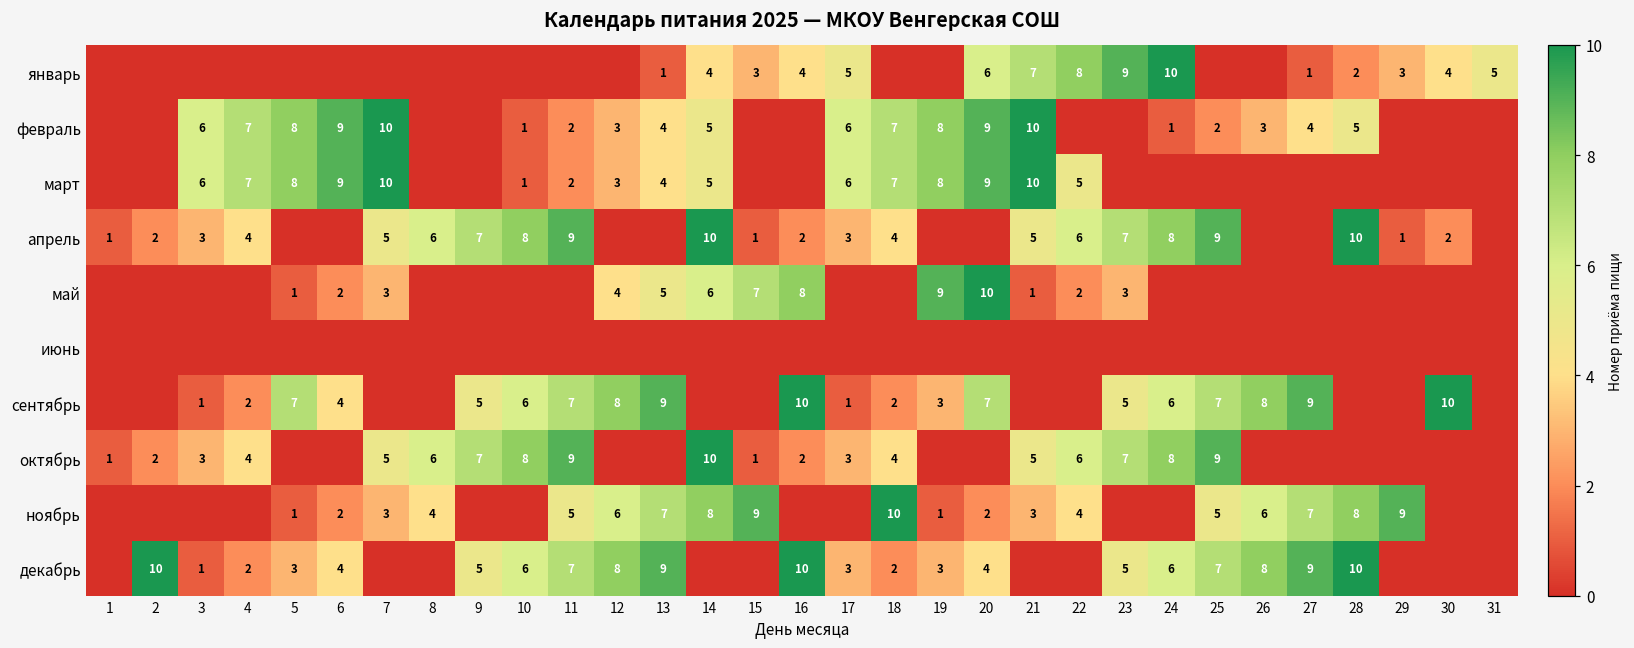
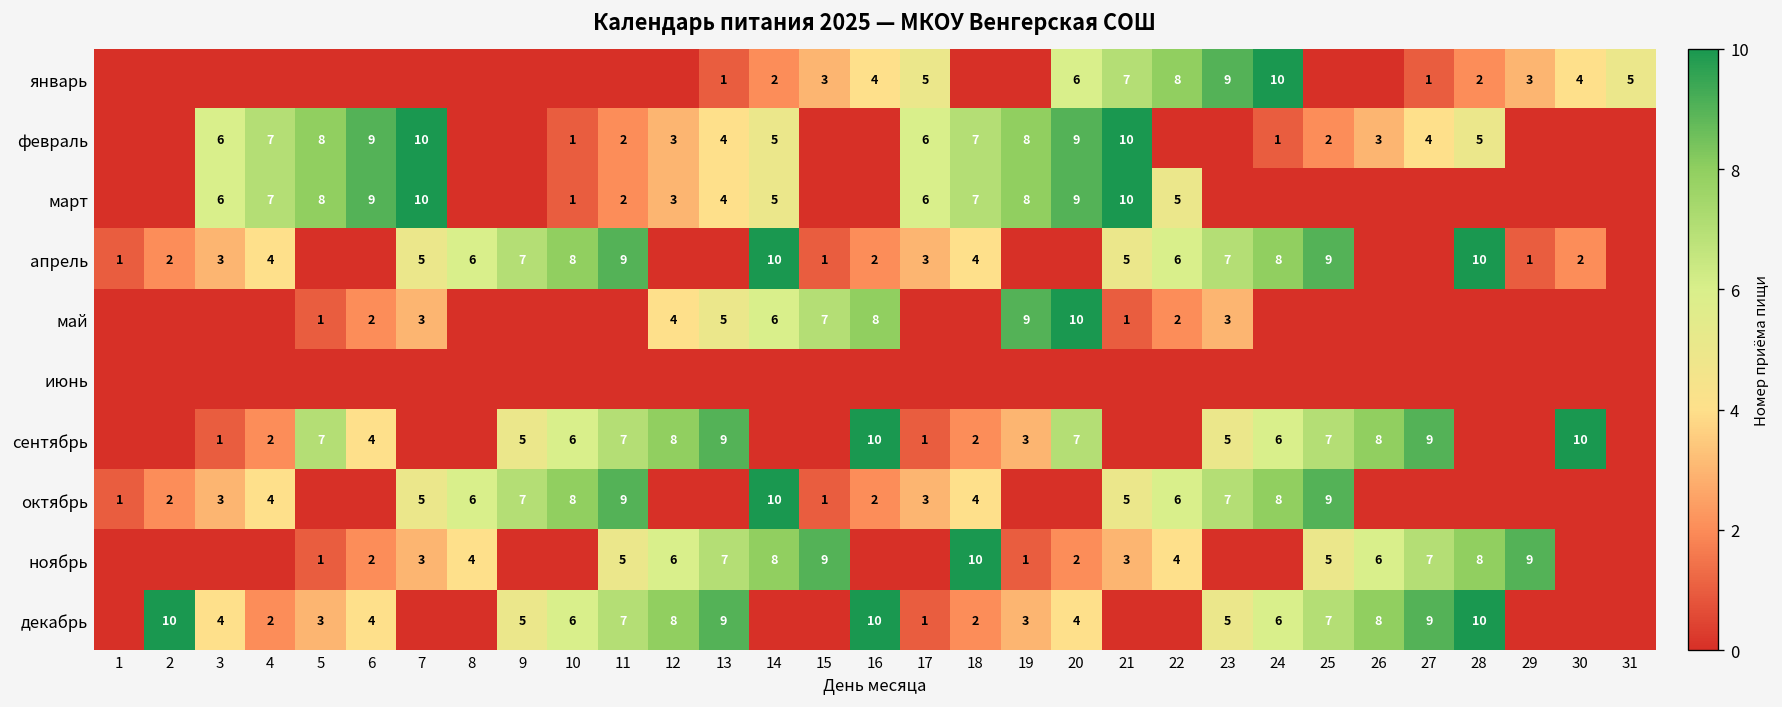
  {
    "январь": {
      "13": 1,
-     "14": 4,
+     "14": 2,
      "15": 3,
      "16": 4,
      "17": 5,
      "20": 6,
      "21": 7,
      "22": 8,
      "23": 9,
      "24": 10,
      "27": 1,
      "28": 2,
      "29": 3,
      "30": 4,
      "31": 5
    },
    "февраль": {
      "3": 6,
      "4": 7,
      "5": 8,
      "6": 9,
      "7": 10,
      "10": 1,
      "11": 2,
      "12": 3,
      "13": 4,
      "14": 5,
      "17": 6,
      "18": 7,
      "19": 8,
      "20": 9,
      "21": 10,
      "24": 1,
      "25": 2,
      "26": 3,
      "27": 4,
      "28": 5
    },
    "март": {
      "3": 6,
      "4": 7,
      "5": 8,
      "6": 9,
      "7": 10,
      "10": 1,
      "11": 2,
      "12": 3,
      "13": 4,
      "14": 5,
      "17": 6,
      "18": 7,
      "19": 8,
      "20": 9,
      "21": 10,
      "22": 5
    },
    "апрель": {
      "1": 1,
      "2": 2,
      "3": 3,
      "4": 4,
      "7": 5,
      "8": 6,
      "9": 7,
      "10": 8,
      "11": 9,
      "14": 10,
      "15": 1,
      "16": 2,
      "17": 3,
      "18": 4,
      "21": 5,
      "22": 6,
      "23": 7,
      "24": 8,
      "25": 9,
      "28": 10,
      "29": 1,
      "30": 2
    },
    "май": {
      "5": 1,
      "6": 2,
      "7": 3,
      "12": 4,
      "13": 5,
      "14": 6,
      "15": 7,
      "16": 8,
      "19": 9,
      "20": 10,
      "21": 1,
      "22": 2,
      "23": 3
    },
    "сентябрь": {
      "3": 1,
      "4": 2,
      "5": 7,
      "6": 4,
      "9": 5,
      "10": 6,
      "11": 7,
      "12": 8,
      "13": 9,
      "16": 10,
      "17": 1,
      "18": 2,
      "19": 3,
      "20": 7,
      "23": 5,
      "24": 6,
      "25": 7,
      "26": 8,
      "27": 9,
      "30": 10
    },
    "октябрь": {
      "1": 1,
      "2": 2,
      "3": 3,
      "4": 4,
      "7": 5,
      "8": 6,
      "9": 7,
      "10": 8,
      "11": 9,
      "14": 10,
      "15": 1,
      "16": 2,
      "17": 3,
      "18": 4,
      "21": 5,
      "22": 6,
      "23": 7,
      "24": 8,
      "25": 9
    },
    "ноябрь": {
      "5": 1,
      "6": 2,
      "7": 3,
      "8": 4,
      "11": 5,
      "12": 6,
      "13": 7,
      "14": 8,
      "15": 9,
      "18": 10,
      "19": 1,
      "20": 2,
      "21": 3,
      "22": 4,
      "25": 5,
      "26": 6,
      "27": 7,
      "28": 8,
      "29": 9
    },
    "декабрь": {
      "2": 10,
-     "3": 1,
+     "3": 4,
      "4": 2,
      "5": 3,
      "6": 4,
      "9": 5,
      "10": 6,
      "11": 7,
      "12": 8,
      "13": 9,
      "16": 10,
-     "17": 3,
+     "17": 1,
      "18": 2,
      "19": 3,
      "20": 4,
      "23": 5,
      "24": 6,
      "25": 7,
      "26": 8,
      "27": 9,
      "28": 10
    }
  }
